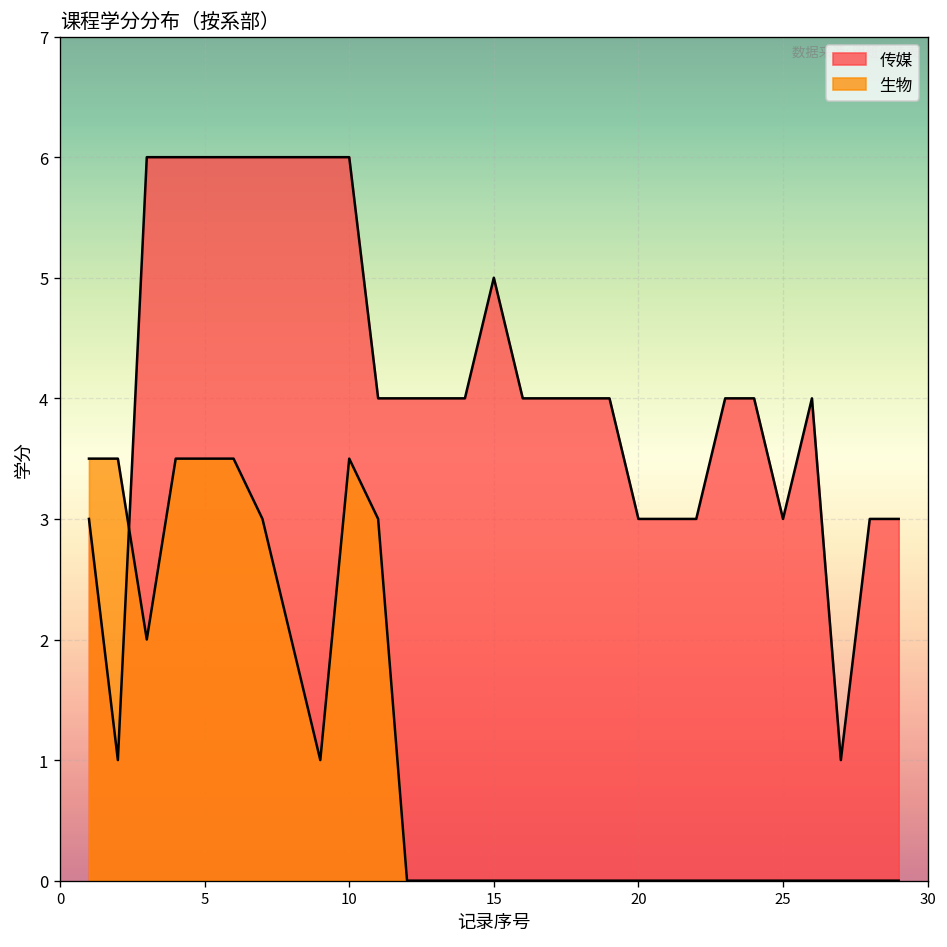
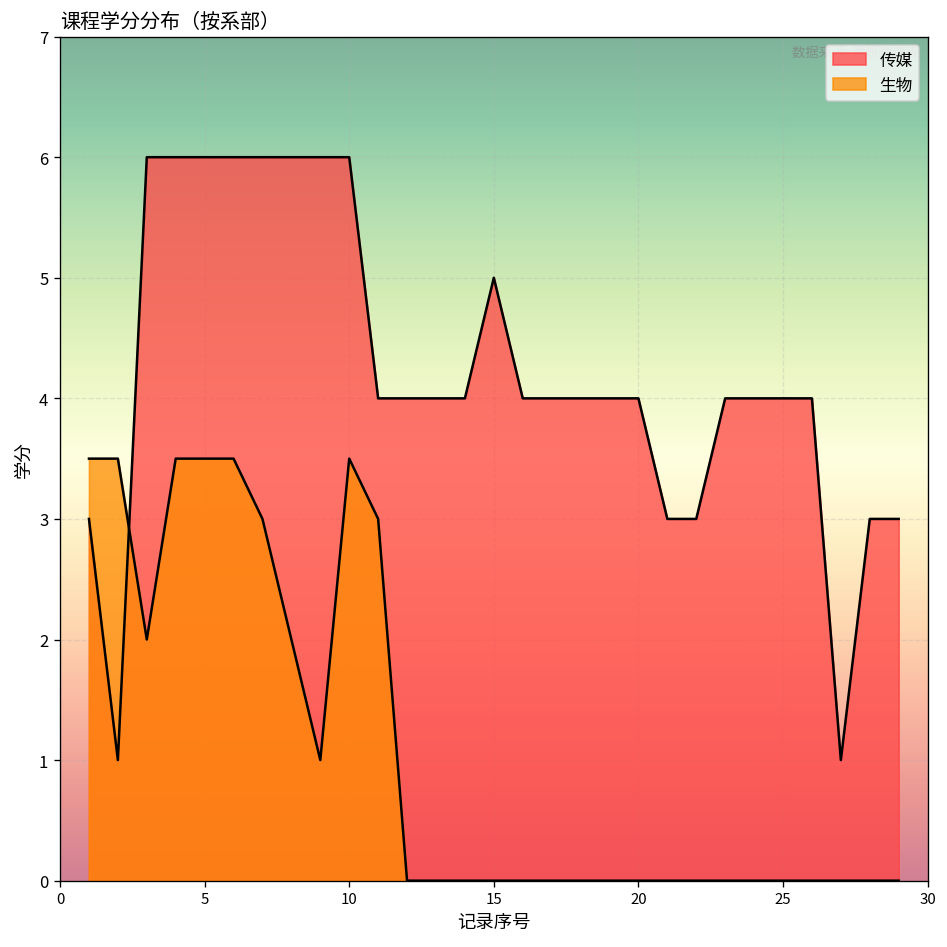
  {
    "传媒": {
      "5": 6,
      "10": 6,
      "15": 5,
-     "20": 3,
-     "25": 3
+     "20": 4,
+     "25": 4
    },
    "生物": {
      "5": 3.50,
      "10": 3.50,
      "15": 0,
      "20": 0,
      "25": 0
    }
  }
